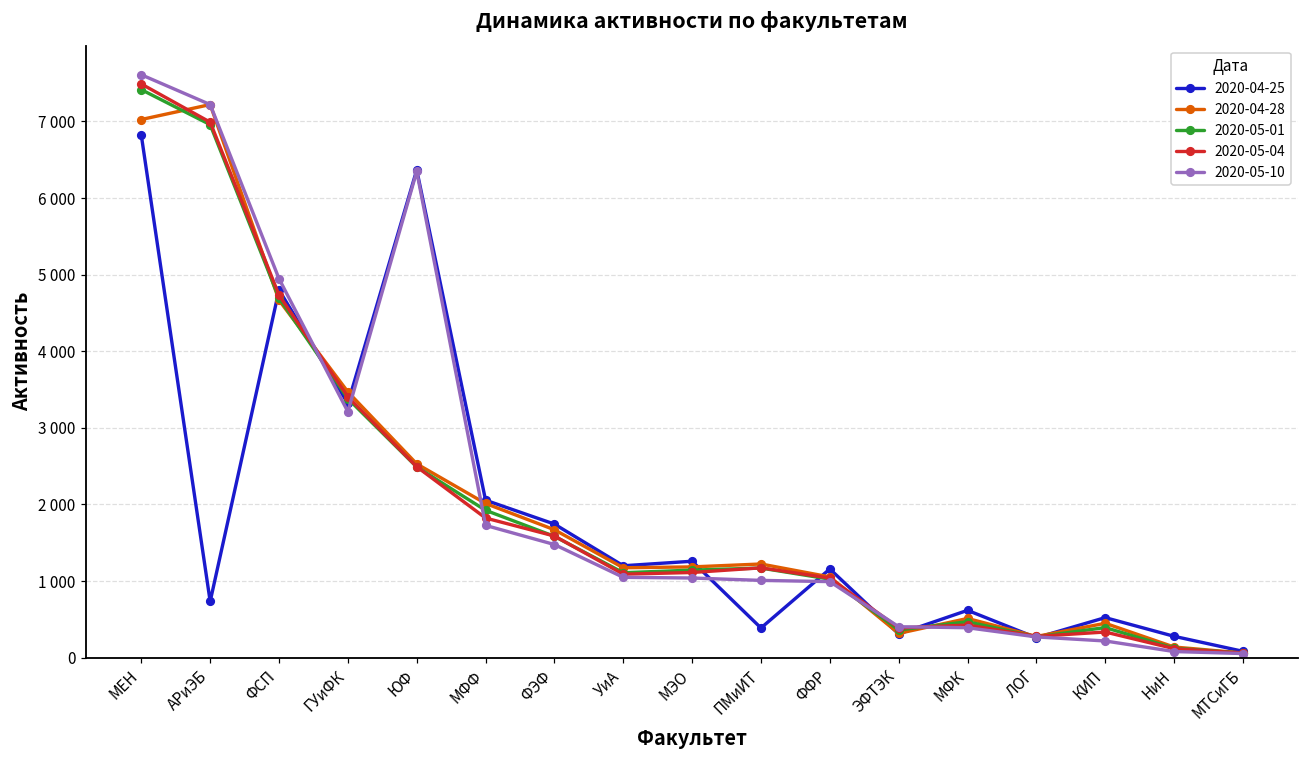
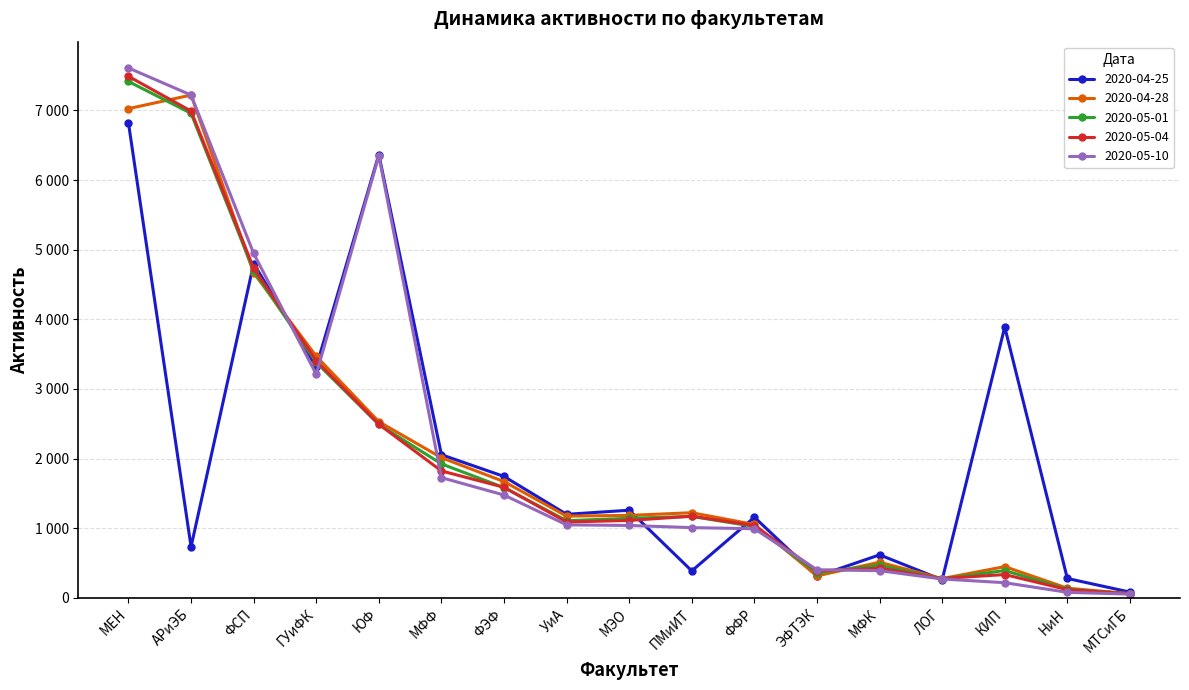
  {
    "2020-04-25": {
      "МЕН": 6800,
      "АРиЭБ": 700,
      "ФСП": 4800,
      "ГУиФК": 3300,
      "МФФ": 2100,
      "ФЭФ": 1700,
      "МЭО": 1300,
      "ПМиИТ": 400,
      "ФФР": 1200,
      "МФК": 600,
-     "КИП": 500,
+     "КИП": 3900,
      "НиН": 300
    },
    "2020-04-28": {
      "МЕН": 7000,
      "ГУиФК": 3500,
      "ЮФ": 2500,
      "МФФ": 2000,
      "ФЭФ": 1700,
      "МЭО": 1200,
      "ПМиИТ": 1200,
      "МФК": 500,
      "КИП": 400
    },
    "2020-05-01": {
      "МЕН": 7400,
      "МФФ": 1900,
      "МФК": 500,
      "КИП": 400
    },
    "2020-05-04": {
      "МЕН": 7500,
      "ФСП": 4700,
      "МФФ": 1800,
      "КИП": 300
    },
    "2020-05-10": {
      "МЕН": 7600,
      "ФСП": 4900,
      "ГУиФК": 3200,
      "МФФ": 1700,
      "ФЭФ": 1500,
      "УиА": 1000,
      "МЭО": 1000,
      "ПМиИТ": 1000,
      "КИП": 200,
      "НиН": 100
    }
  }
